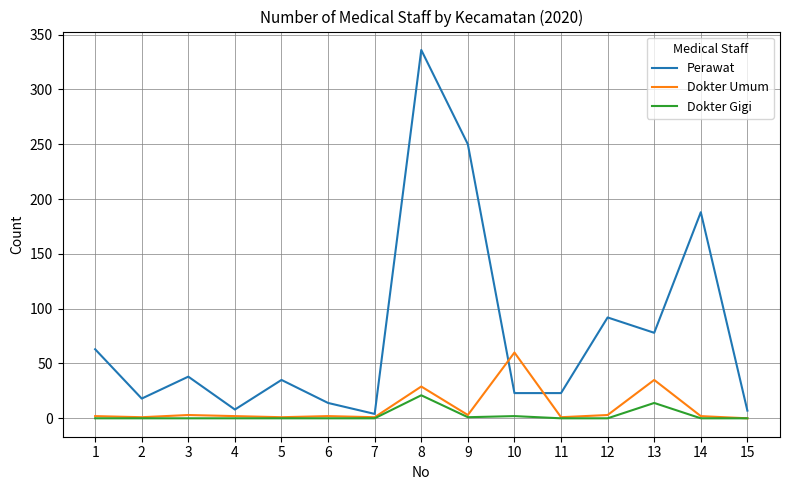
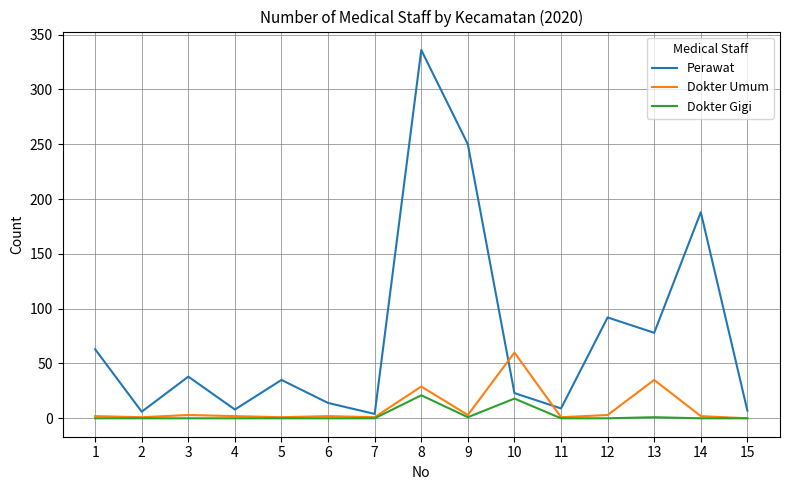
  {
    "Perawat": {
      "1": 63,
-     "2": 18,
+     "2": 6,
      "3": 38,
      "4": 8,
      "5": 35,
      "6": 14,
      "7": 4,
      "8": 336,
      "9": 250,
      "10": 23,
-     "11": 23,
+     "11": 9,
      "12": 92,
      "13": 78,
      "14": 188,
      "15": 7
    },
    "Dokter Umum": {
      "3": 3,
      "8": 29,
      "10": 60,
      "12": 3,
      "13": 35
    },
    "Dokter Gigi": {
      "3": 0,
      "8": 21,
-     "10": 2,
+     "10": 18,
      "12": 0,
-     "13": 14
+     "13": 1
    }
  }
